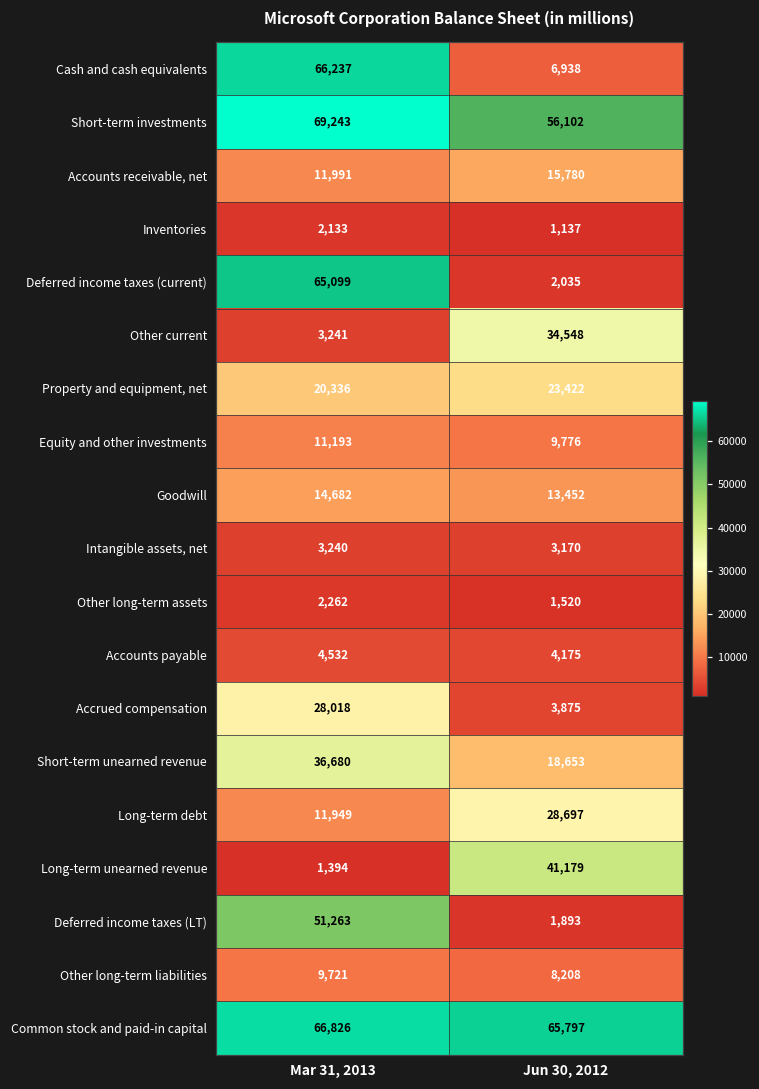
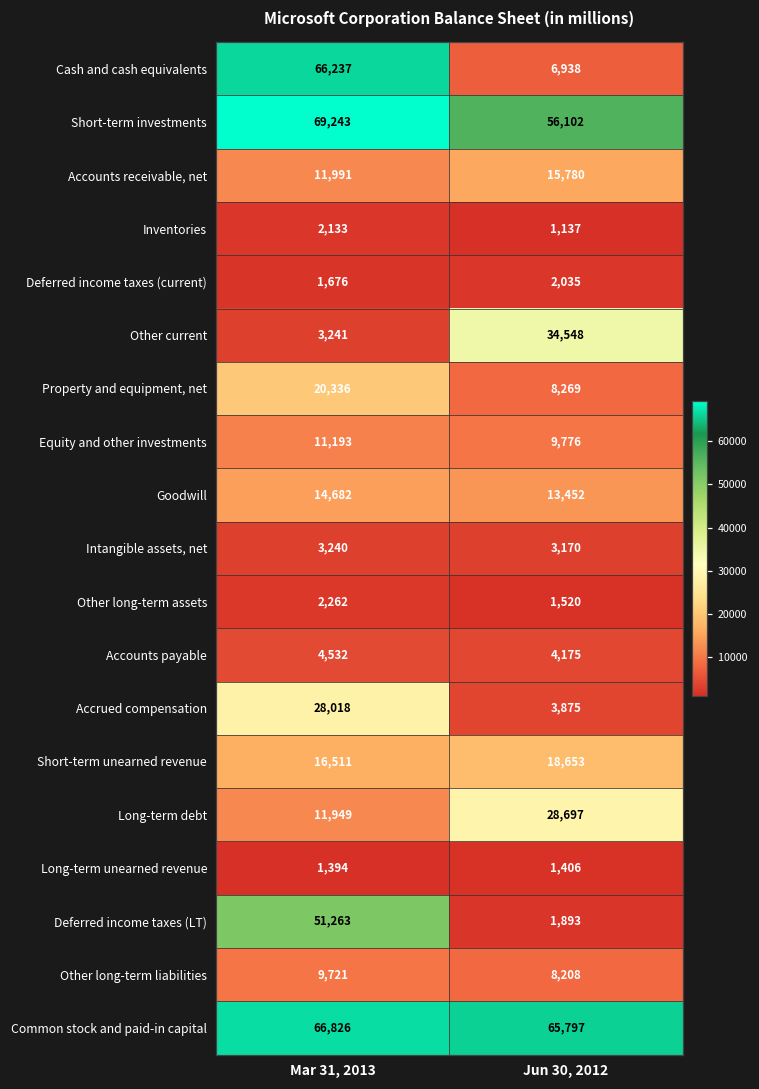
  {
    "Cash and cash equivalents": {
      "Mar 31, 2013": "66,237",
      "Jun 30, 2012": "6,938"
    },
    "Short-term investments": {
      "Mar 31, 2013": "69,243",
      "Jun 30, 2012": "56,102"
    },
    "Accounts receivable, net": {
      "Mar 31, 2013": "11,991",
      "Jun 30, 2012": "15,780"
    },
    "Inventories": {
      "Mar 31, 2013": "2,133",
      "Jun 30, 2012": "1,137"
    },
    "Deferred income taxes (current)": {
-     "Mar 31, 2013": "65,099",
+     "Mar 31, 2013": "1,676",
      "Jun 30, 2012": "2,035"
    },
    "Other current": {
      "Mar 31, 2013": "3,241",
      "Jun 30, 2012": "34,548"
    },
    "Property and equipment, net": {
      "Mar 31, 2013": "20,336",
-     "Jun 30, 2012": "23,422"
+     "Jun 30, 2012": "8,269"
    },
    "Equity and other investments": {
      "Mar 31, 2013": "11,193",
      "Jun 30, 2012": "9,776"
    },
    "Goodwill": {
      "Mar 31, 2013": "14,682",
      "Jun 30, 2012": "13,452"
    },
    "Intangible assets, net": {
      "Mar 31, 2013": "3,240",
      "Jun 30, 2012": "3,170"
    },
    "Other long-term assets": {
      "Mar 31, 2013": "2,262",
      "Jun 30, 2012": "1,520"
    },
    "Accounts payable": {
      "Mar 31, 2013": "4,532",
      "Jun 30, 2012": "4,175"
    },
    "Accrued compensation": {
      "Mar 31, 2013": "28,018",
      "Jun 30, 2012": "3,875"
    },
    "Short-term unearned revenue": {
-     "Mar 31, 2013": "36,680",
+     "Mar 31, 2013": "16,511",
      "Jun 30, 2012": "18,653"
    },
    "Long-term debt": {
      "Mar 31, 2013": "11,949",
      "Jun 30, 2012": "28,697"
    },
    "Long-term unearned revenue": {
      "Mar 31, 2013": "1,394",
-     "Jun 30, 2012": "41,179"
+     "Jun 30, 2012": "1,406"
    },
    "Deferred income taxes (LT)": {
      "Mar 31, 2013": "51,263",
      "Jun 30, 2012": "1,893"
    },
    "Other long-term liabilities": {
      "Mar 31, 2013": "9,721",
      "Jun 30, 2012": "8,208"
    },
    "Common stock and paid-in capital": {
      "Mar 31, 2013": "66,826",
      "Jun 30, 2012": "65,797"
    }
  }
